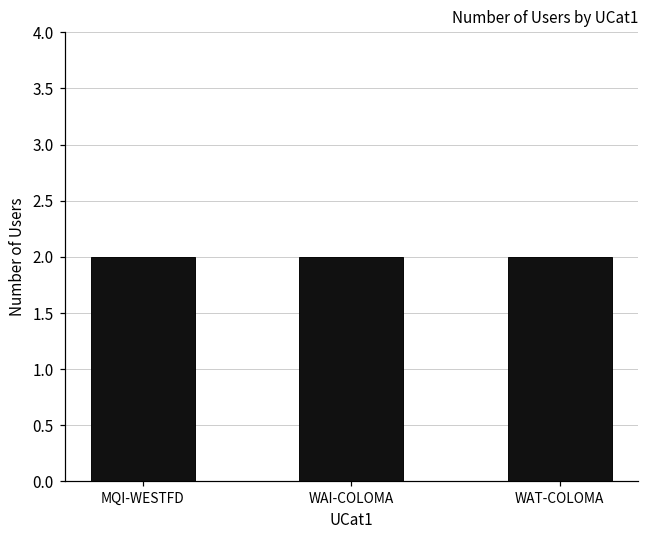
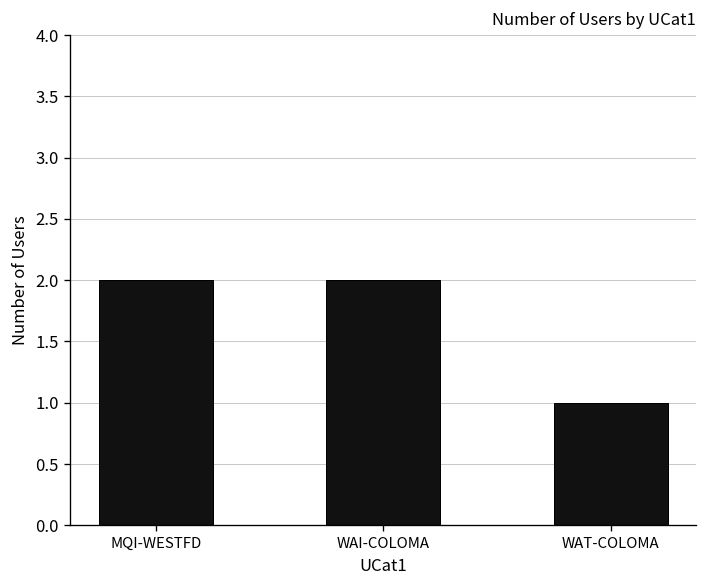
  {
    "MQI-WESTFD": 2,
    "WAI-COLOMA": 2,
-   "WAT-COLOMA": 2
+   "WAT-COLOMA": 1
  }
